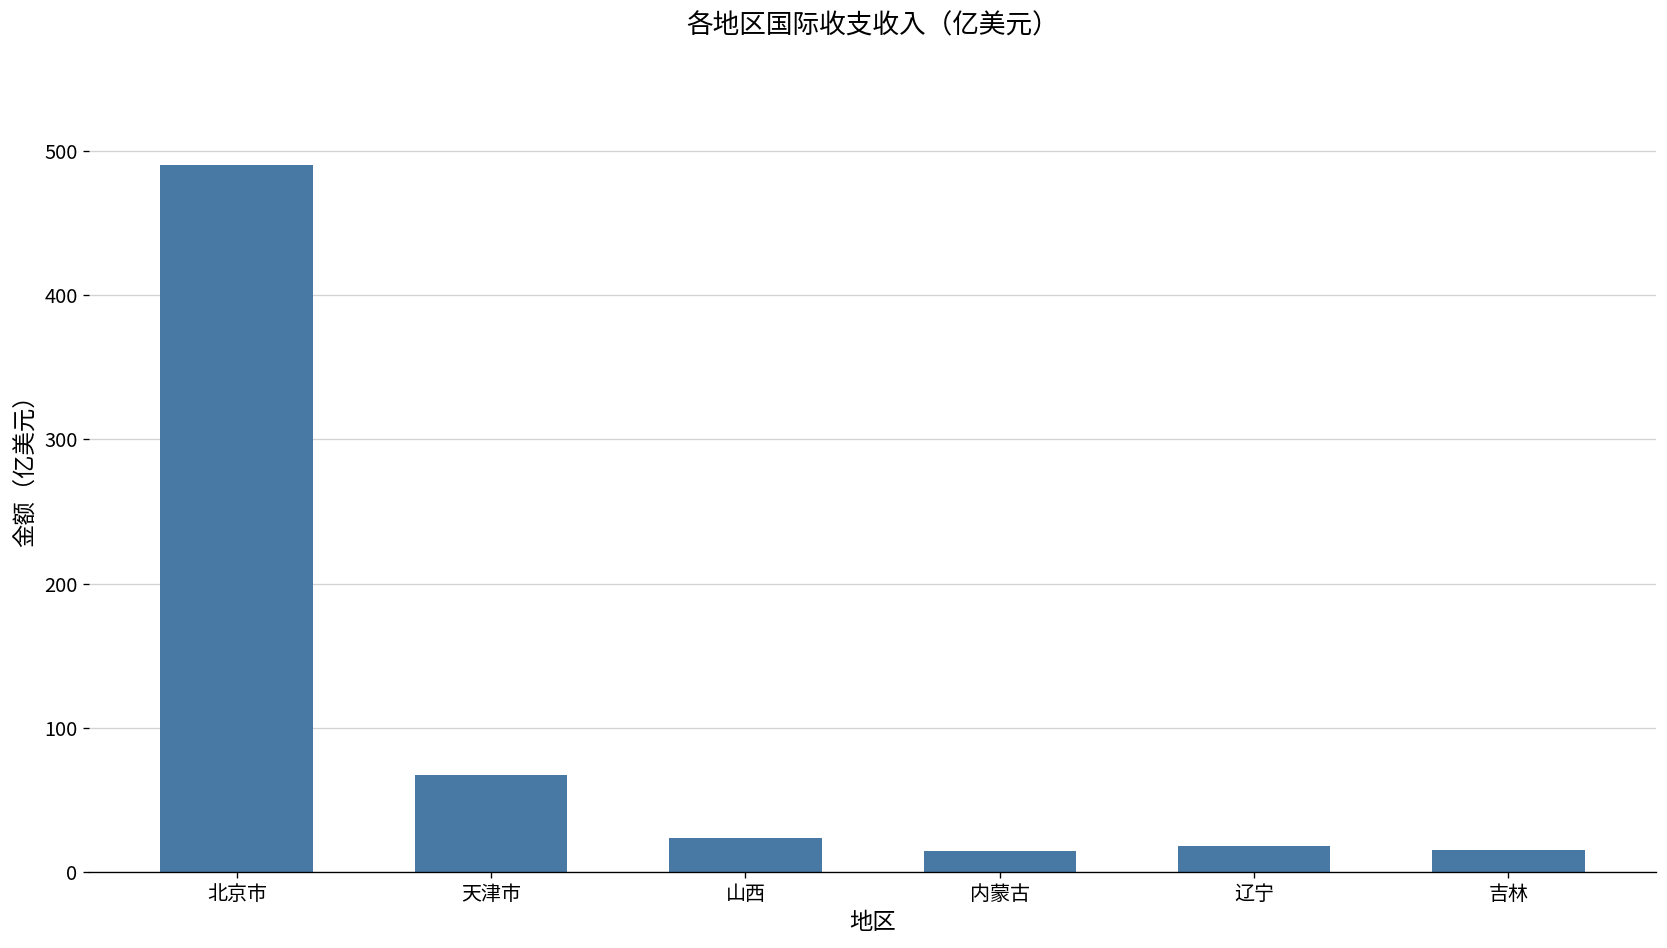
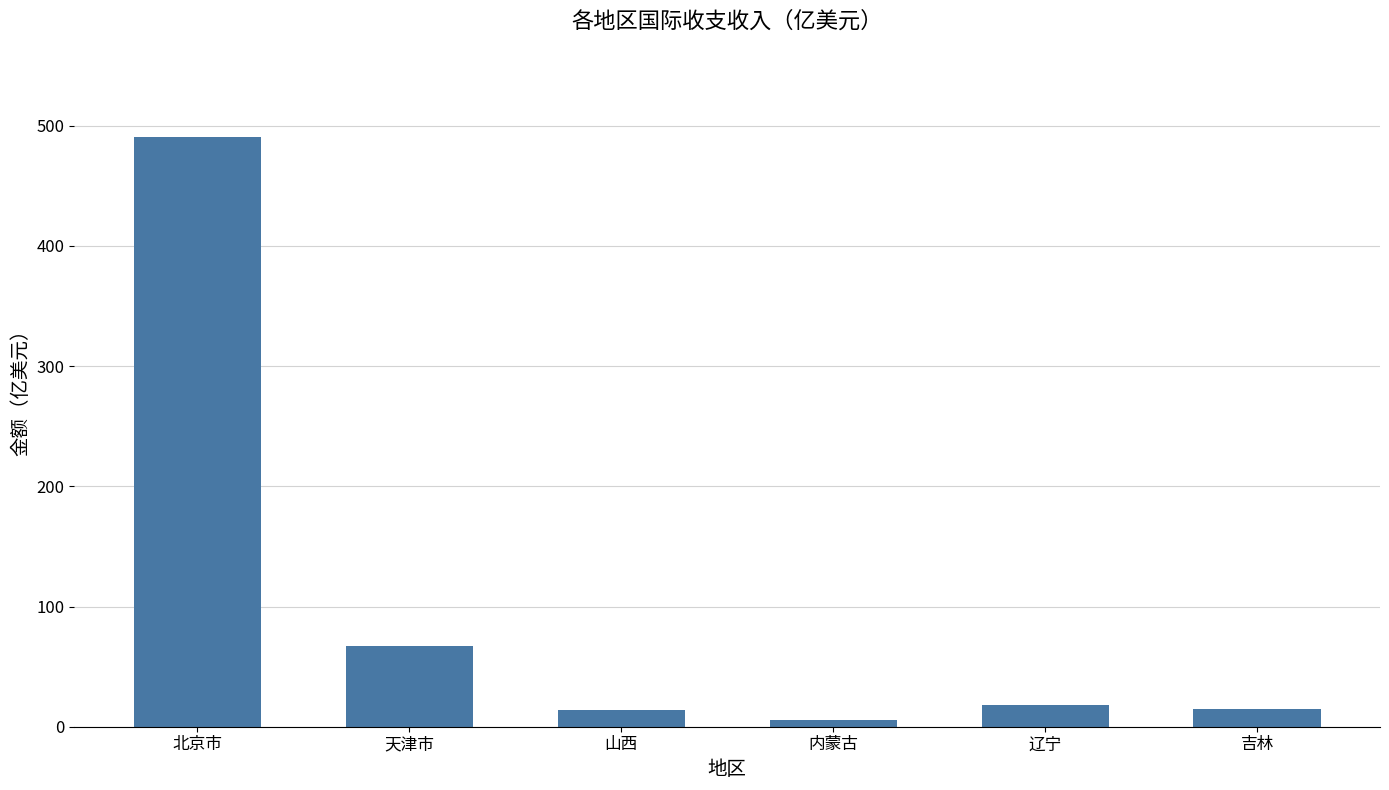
  {
    "北京市": 490,
    "天津市": 67,
-   "山西": 24,
-   "内蒙古": 15,
+   "山西": 14,
+   "内蒙古": 6,
    "辽宁": 18,
    "吉林": 15
  }
